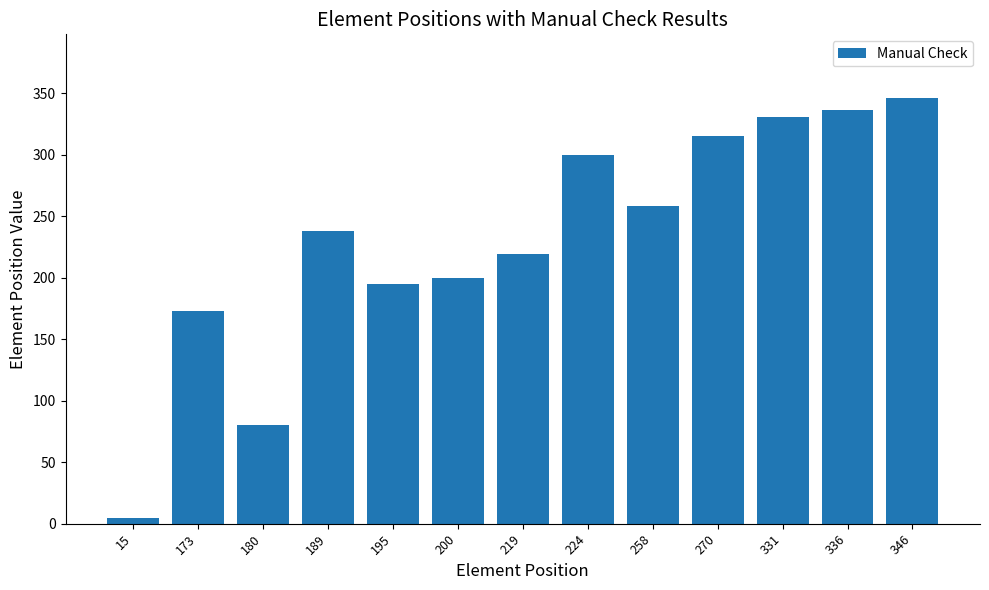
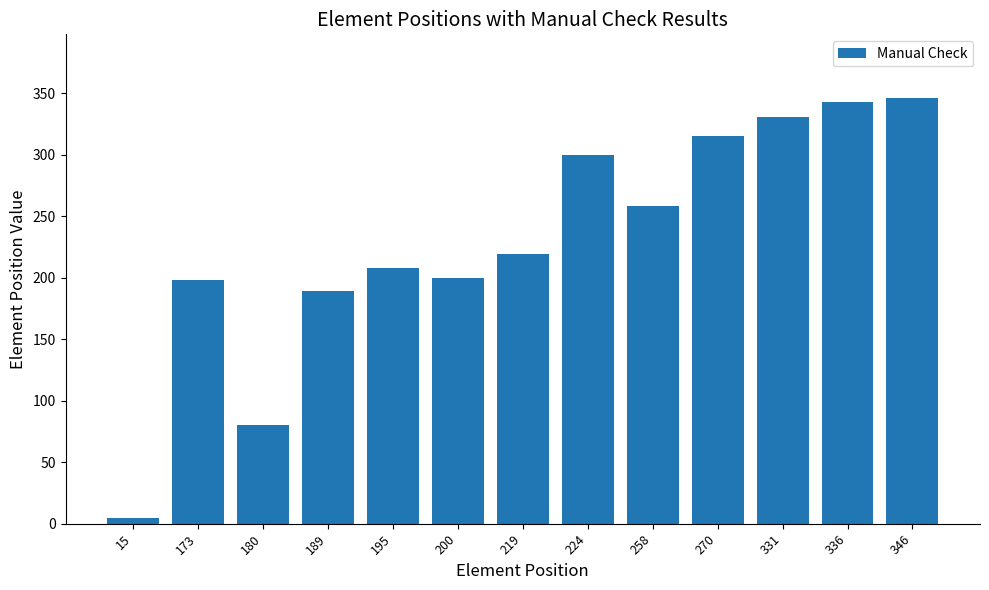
  {
    "15": 5,
-   "173": 173,
+   "173": 198,
    "180": 80,
-   "189": 238,
-   "195": 195,
+   "189": 189,
+   "195": 208,
    "200": 200,
    "219": 219,
    "224": 300,
    "258": 258,
    "270": 315,
    "331": 331,
-   "336": 336,
+   "336": 343,
    "346": 346
  }
